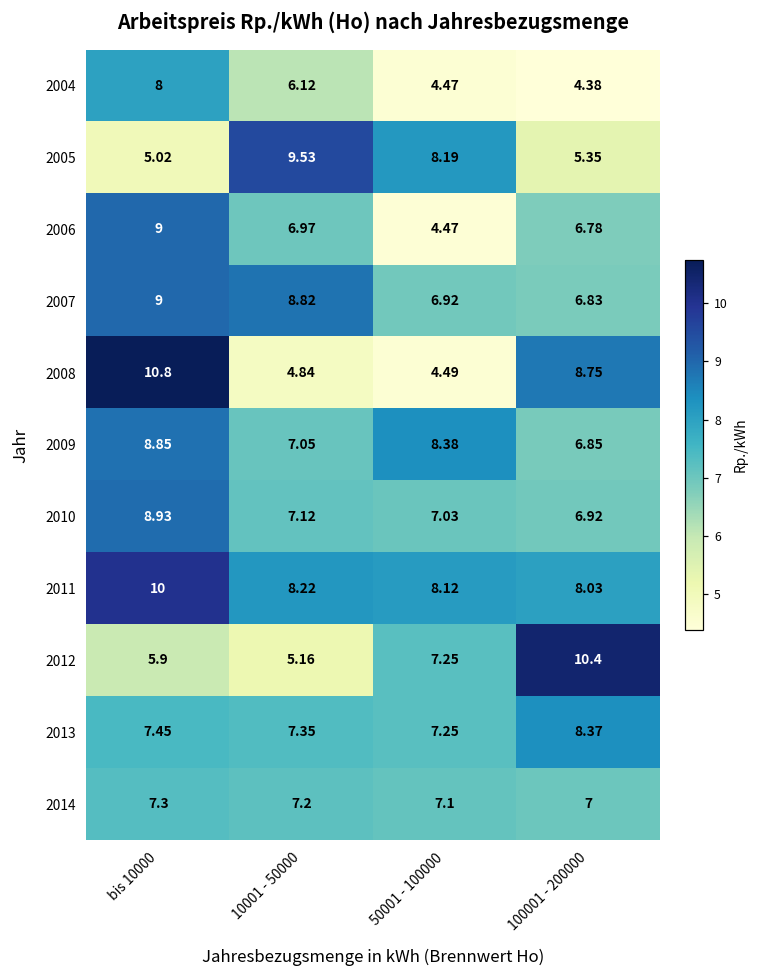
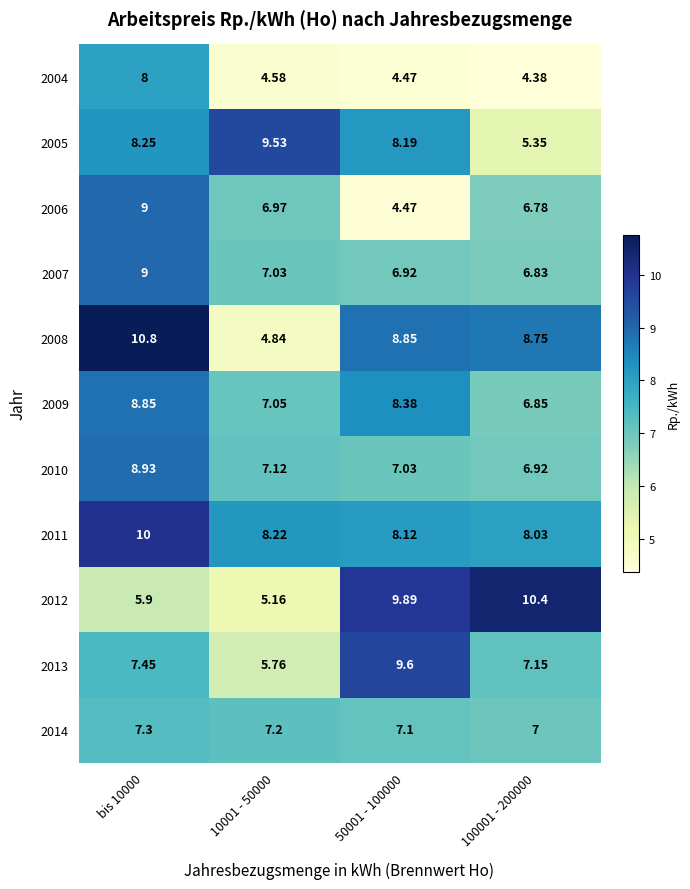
  {
    "2004": {
      "bis 10000": 8,
-     "10001 - 50000": 6.12,
+     "10001 - 50000": 4.58,
      "50001 - 100000": 4.47,
      "100001 - 200000": 4.38
    },
    "2005": {
-     "bis 10000": 5.02,
+     "bis 10000": 8.25,
      "10001 - 50000": 9.53,
      "50001 - 100000": 8.19,
      "100001 - 200000": 5.35
    },
    "2006": {
      "bis 10000": 9,
      "10001 - 50000": 6.97,
      "50001 - 100000": 4.47,
      "100001 - 200000": 6.78
    },
    "2007": {
      "bis 10000": 9,
-     "10001 - 50000": 8.82,
+     "10001 - 50000": 7.03,
      "50001 - 100000": 6.92,
      "100001 - 200000": 6.83
    },
    "2008": {
      "bis 10000": 10.8,
      "10001 - 50000": 4.84,
-     "50001 - 100000": 4.49,
+     "50001 - 100000": 8.85,
      "100001 - 200000": 8.75
    },
    "2009": {
      "bis 10000": 8.85,
      "10001 - 50000": 7.05,
      "50001 - 100000": 8.38,
      "100001 - 200000": 6.85
    },
    "2010": {
      "bis 10000": 8.93,
      "10001 - 50000": 7.12,
      "50001 - 100000": 7.03,
      "100001 - 200000": 6.92
    },
    "2011": {
      "bis 10000": 10,
      "10001 - 50000": 8.22,
      "50001 - 100000": 8.12,
      "100001 - 200000": 8.03
    },
    "2012": {
      "bis 10000": 5.9,
      "10001 - 50000": 5.16,
-     "50001 - 100000": 7.25,
+     "50001 - 100000": 9.89,
      "100001 - 200000": 10.4
    },
    "2013": {
      "bis 10000": 7.45,
-     "10001 - 50000": 7.35,
-     "50001 - 100000": 7.25,
-     "100001 - 200000": 8.37
+     "10001 - 50000": 5.76,
+     "50001 - 100000": 9.6,
+     "100001 - 200000": 7.15
    },
    "2014": {
      "bis 10000": 7.3,
      "10001 - 50000": 7.2,
      "50001 - 100000": 7.1,
      "100001 - 200000": 7
    }
  }
